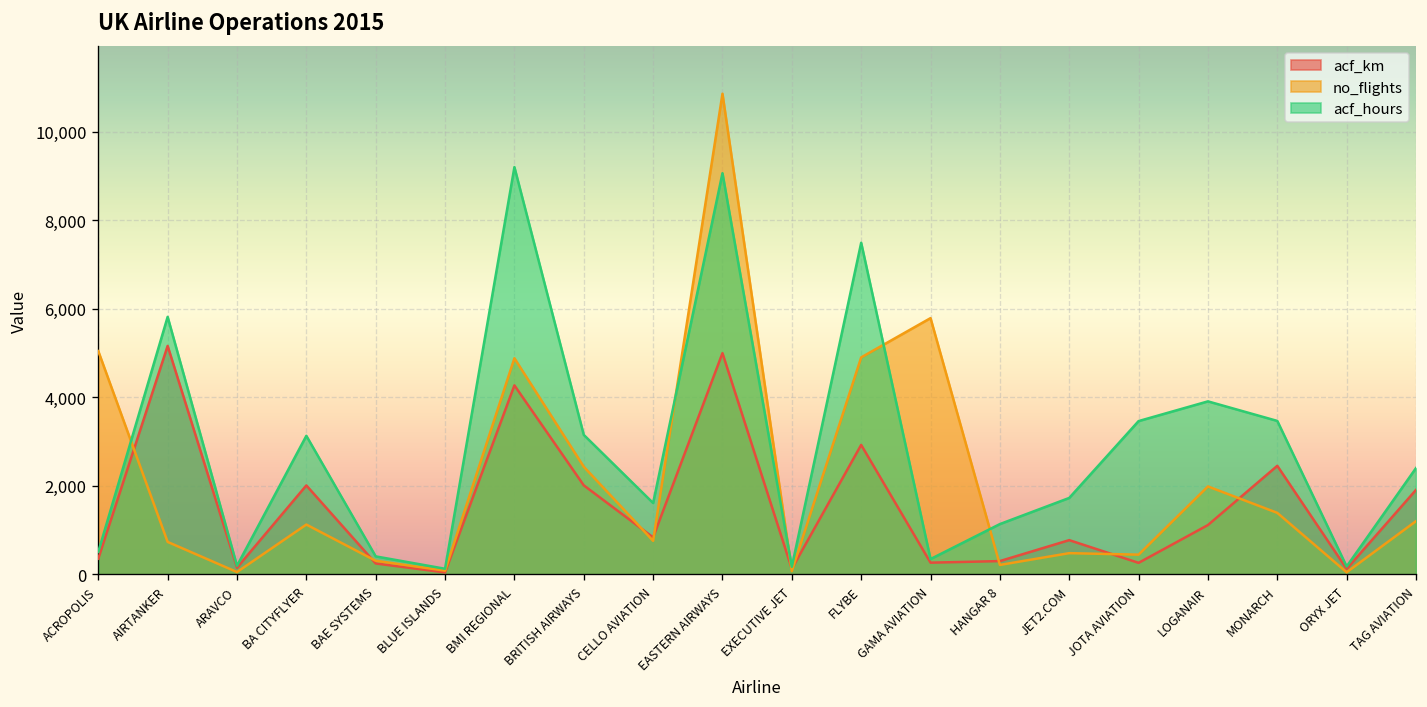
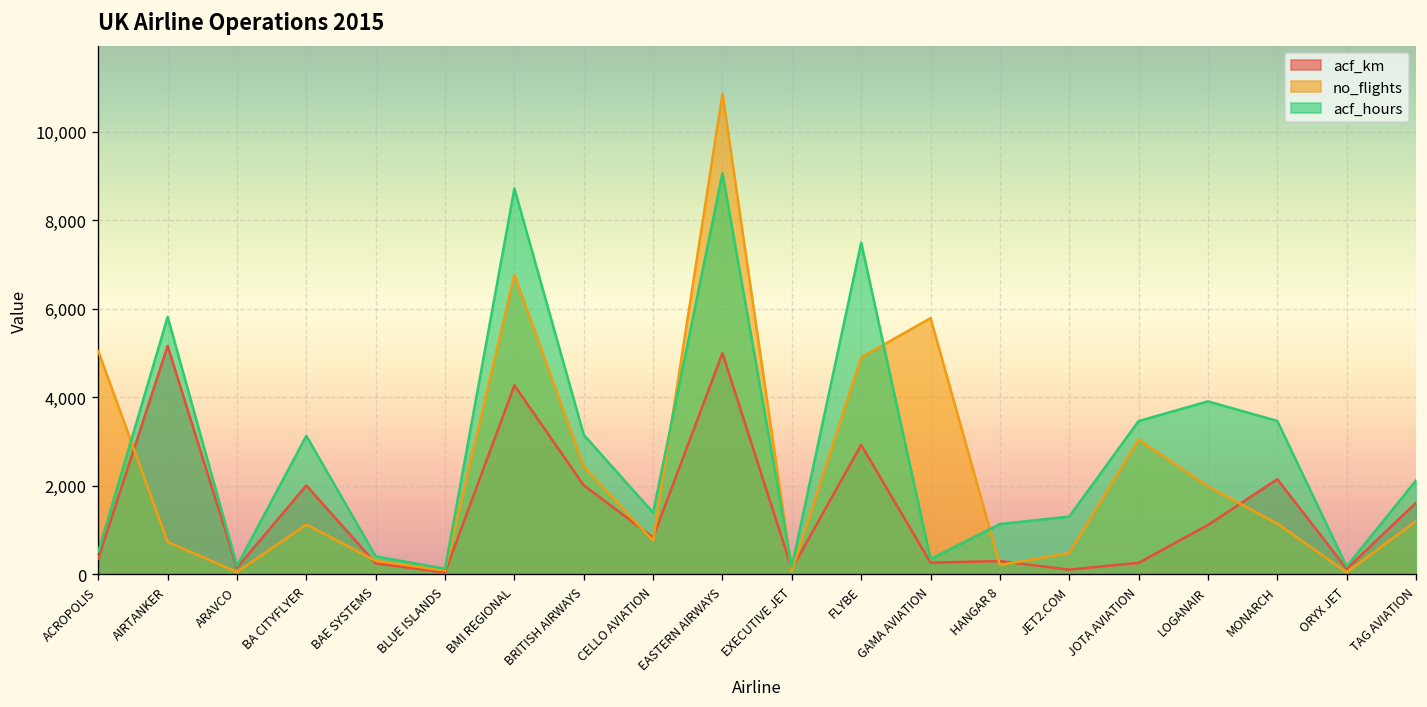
  {
    "acf_km": {
      "ACROPOLIS": "400",
      "AIRTANKER": "5,200",
      "BA CITYFLYER": "2,000",
      "BMI REGIONAL": "4,300",
      "BRITISH AIRWAYS": "2,000",
      "CELLO AVIATION": "800",
      "EASTERN AIRWAYS": "5,000",
      "FLYBE": "2,900",
      "GAMA AVIATION": "300",
      "HANGAR 8": "300",
-     "JET2.COM": "800",
+     "JET2.COM": "100",
      "JOTA AVIATION": "300",
      "LOGANAIR": "1,100",
-     "MONARCH": "2,500",
-     "TAG AVIATION": "1,900"
+     "MONARCH": "2,100",
+     "TAG AVIATION": "1,600"
    },
    "no_flights": {
      "ACROPOLIS": "5,000",
      "AIRTANKER": "700",
      "ARAVCO": "100",
      "BA CITYFLYER": "1,100",
-     "BMI REGIONAL": "4,900",
+     "BMI REGIONAL": "6,800",
      "BRITISH AIRWAYS": "2,400",
      "CELLO AVIATION": "800",
      "EASTERN AIRWAYS": "10,900",
      "FLYBE": "4,900",
      "GAMA AVIATION": "5,800",
      "HANGAR 8": "200",
      "JET2.COM": "500",
-     "JOTA AVIATION": "400",
+     "JOTA AVIATION": "3,000",
      "LOGANAIR": "2,000",
-     "MONARCH": "1,400",
+     "MONARCH": "1,100",
      "ORYX JET": "0",
      "TAG AVIATION": "1,200"
    },
    "acf_hours": {
      "ACROPOLIS": "500",
      "AIRTANKER": "5,800",
      "BA CITYFLYER": "3,100",
      "BAE SYSTEMS": "400",
-     "BMI REGIONAL": "9,200",
+     "BMI REGIONAL": "8,700",
      "BRITISH AIRWAYS": "3,100",
-     "CELLO AVIATION": "1,600",
+     "CELLO AVIATION": "1,400",
      "EASTERN AIRWAYS": "9,100",
      "FLYBE": "7,500",
      "GAMA AVIATION": "300",
      "HANGAR 8": "1,100",
-     "JET2.COM": "1,700",
+     "JET2.COM": "1,300",
      "JOTA AVIATION": "3,500",
      "LOGANAIR": "3,900",
      "MONARCH": "3,500",
-     "TAG AVIATION": "2,400"
+     "TAG AVIATION": "2,100"
    }
  }
